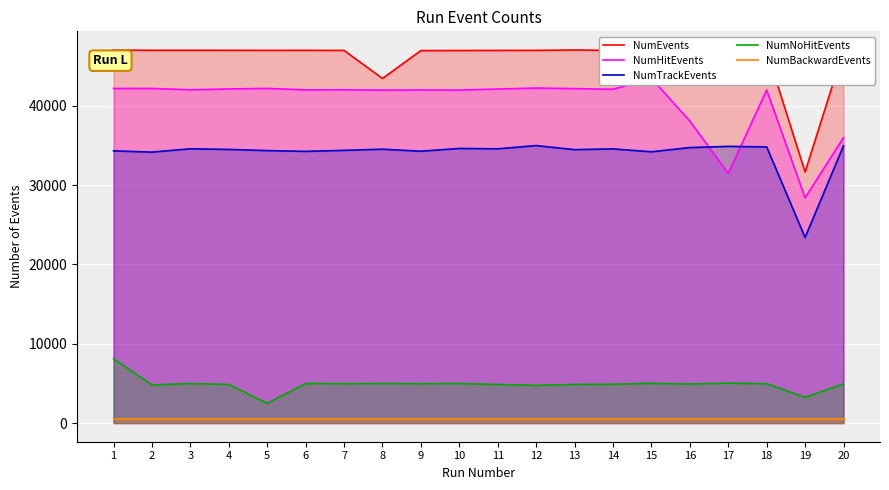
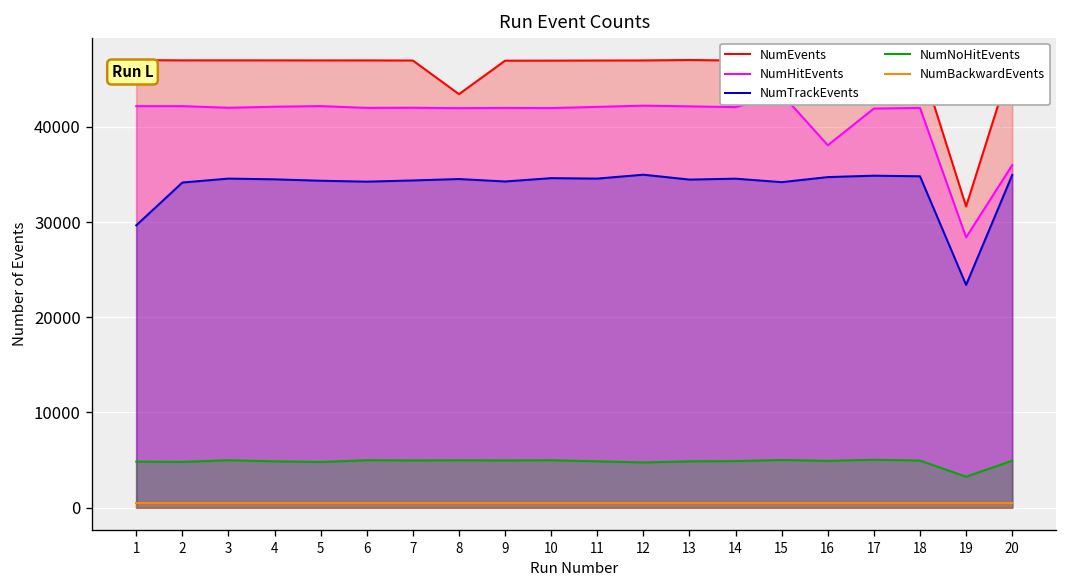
  {
    "NumEvents": {
      "1": 47000,
      "2": 47000,
      "3": 47000,
      "4": 47000,
      "5": 47000,
      "6": 47000,
      "7": 47000,
      "8": 43000,
      "9": 47000,
      "10": 47000,
      "11": 47000,
      "12": 47000,
      "13": 47000,
      "19": 32000
    },
    "NumHitEvents": {
      "1": 42000,
      "2": 42000,
      "3": 42000,
      "4": 42000,
      "5": 42000,
      "6": 42000,
      "7": 42000,
      "8": 42000,
      "9": 42000,
      "10": 42000,
      "11": 42000,
      "12": 42000,
      "13": 42000,
      "14": 42000,
      "16": 38000,
-     "17": 31000,
+     "17": 42000,
      "18": 42000,
      "19": 28000,
      "20": 36000
    },
    "NumTrackEvents": {
-     "1": 34000,
+     "1": 30000,
      "2": 34000,
      "3": 35000,
      "4": 34000,
      "5": 34000,
      "6": 34000,
      "7": 34000,
      "8": 35000,
      "9": 34000,
      "10": 35000,
      "11": 35000,
      "12": 35000,
      "13": 34000,
      "14": 35000,
      "15": 34000,
      "16": 35000,
      "17": 35000,
      "18": 35000,
      "19": 23000,
      "20": 35000
    },
    "NumNoHitEvents": {
-     "1": 8000,
+     "1": 5000,
      "2": 5000,
      "3": 5000,
      "4": 5000,
-     "5": 2000,
+     "5": 5000,
      "6": 5000,
      "7": 5000,
      "8": 5000,
      "9": 5000,
      "10": 5000,
      "11": 5000,
      "12": 5000,
      "13": 5000,
      "14": 5000,
      "15": 5000,
      "16": 5000,
      "17": 5000,
      "18": 5000,
      "19": 3000,
      "20": 5000
    },
    "NumBackwardEvents": {
      "1": 1000,
      "2": 1000,
      "3": 1000,
      "4": 1000,
      "5": 1000,
      "6": 1000,
      "7": 1000,
      "8": 1000,
      "9": 1000,
      "10": 1000,
      "11": 1000,
      "12": 1000,
      "13": 1000,
      "14": 1000,
      "15": 1000,
      "16": 1000,
      "17": 1000,
      "18": 1000,
      "19": 1000,
      "20": 1000
    }
  }
